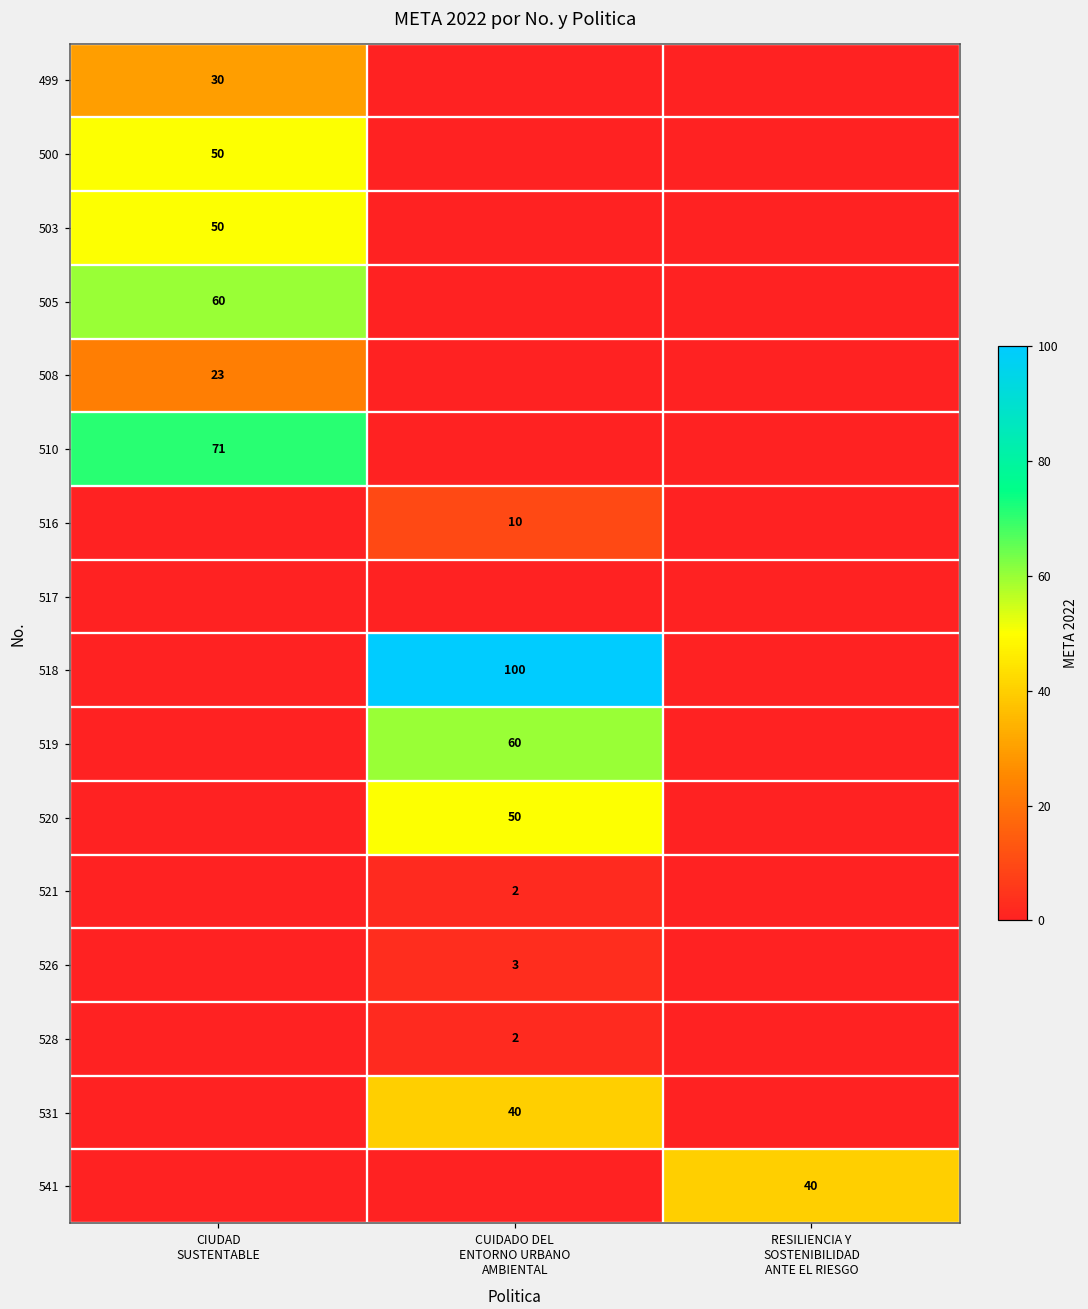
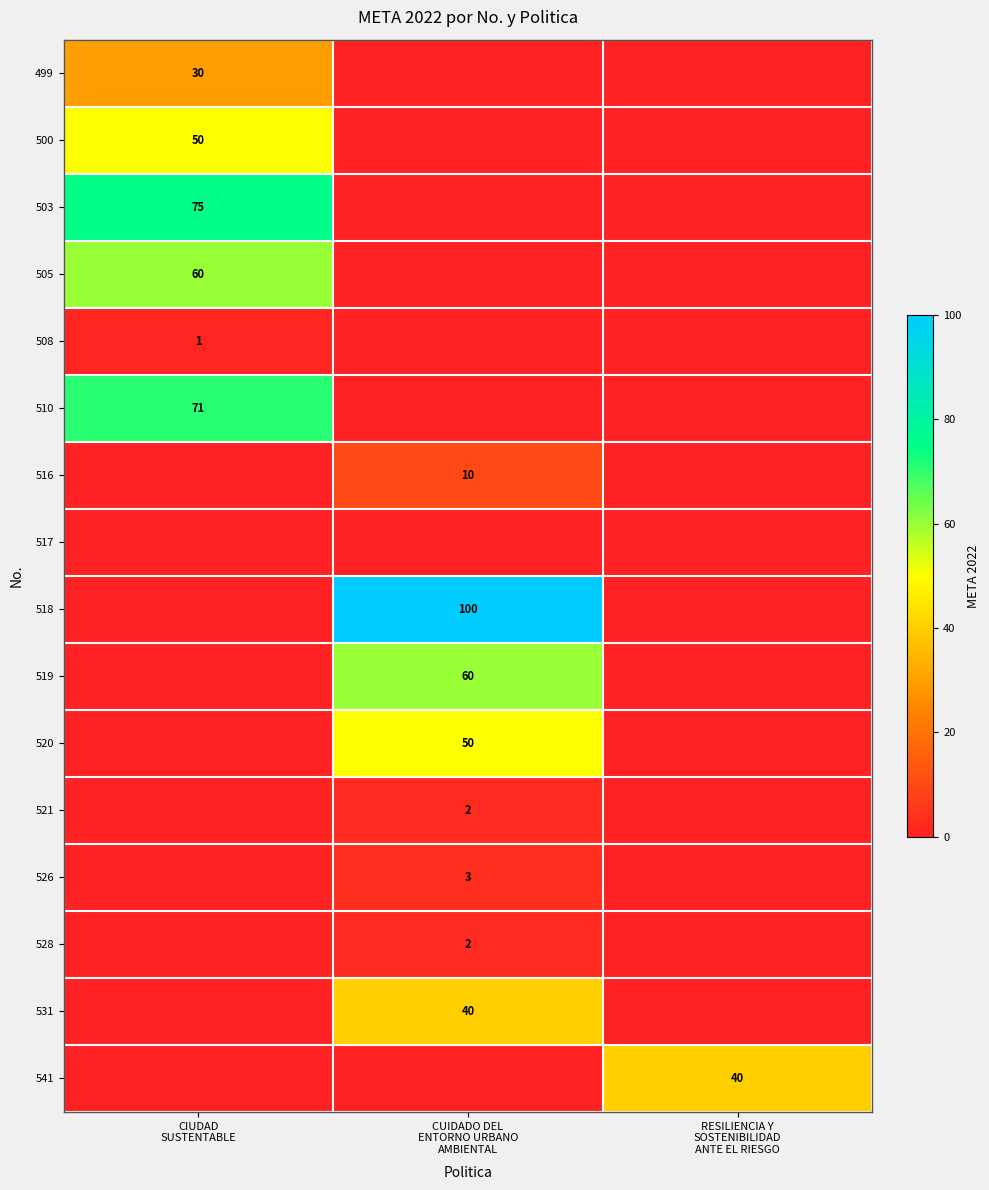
  {
    "499": {
      "CIUDAD SUSTENTABLE": 30
    },
    "500": {
      "CIUDAD SUSTENTABLE": 50
    },
    "503": {
-     "CIUDAD SUSTENTABLE": 50
+     "CIUDAD SUSTENTABLE": 75
    },
    "505": {
      "CIUDAD SUSTENTABLE": 60
    },
    "508": {
-     "CIUDAD SUSTENTABLE": 23
+     "CIUDAD SUSTENTABLE": 1
    },
    "510": {
      "CIUDAD SUSTENTABLE": 71
    },
    "516": {
      "CUIDADO DEL ENTORNO URBANO AMBIENTAL": 10
    },
    "518": {
      "CUIDADO DEL ENTORNO URBANO AMBIENTAL": 100
    },
    "519": {
      "CUIDADO DEL ENTORNO URBANO AMBIENTAL": 60
    },
    "520": {
      "CUIDADO DEL ENTORNO URBANO AMBIENTAL": 50
    },
    "521": {
      "CUIDADO DEL ENTORNO URBANO AMBIENTAL": 2
    },
    "526": {
      "CUIDADO DEL ENTORNO URBANO AMBIENTAL": 3
    },
    "528": {
      "CUIDADO DEL ENTORNO URBANO AMBIENTAL": 2
    },
    "531": {
      "CUIDADO DEL ENTORNO URBANO AMBIENTAL": 40
    },
    "541": {
      "RESILIENCIA Y SOSTENIBILIDAD ANTE EL RIESGO": 40
    }
  }
